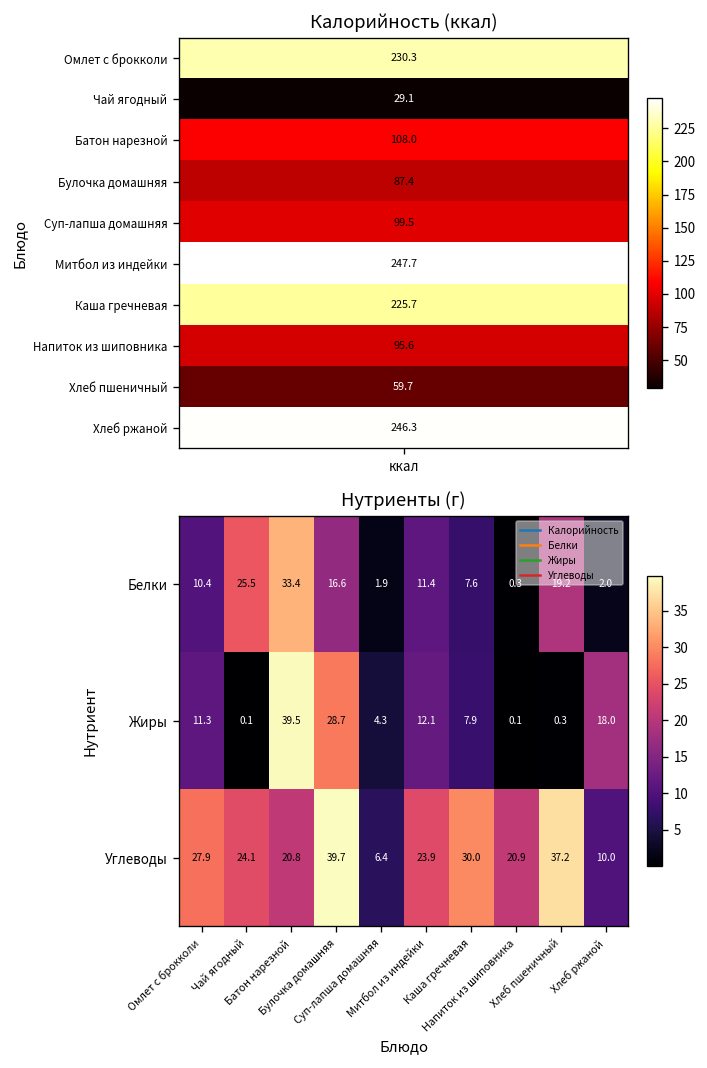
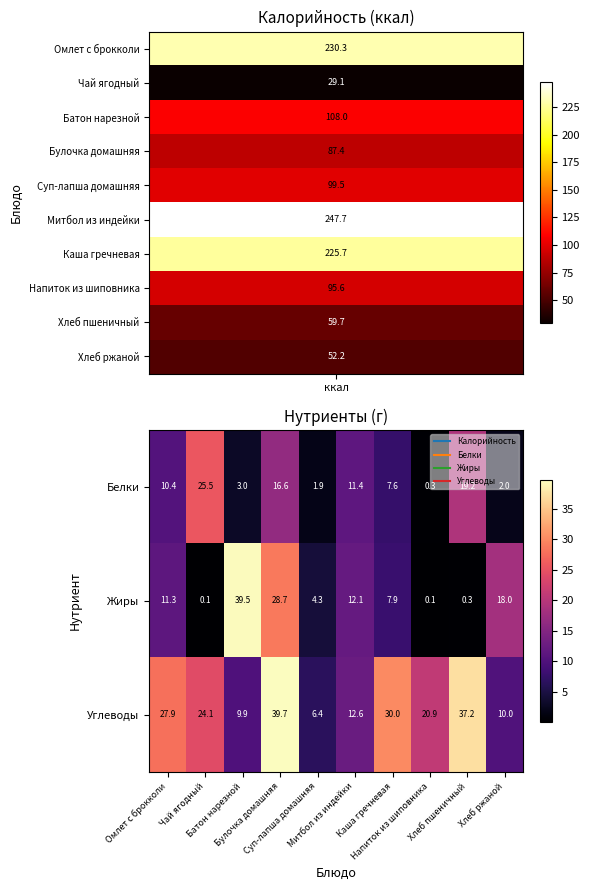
  {
    "Калорийность (ккал)": {
      "Омлет с брокколи": {
        "ккал": 230.3
      },
      "Чай ягодный": {
        "ккал": 29.1
      },
      "Батон нарезной": {
        "ккал": 108.0
      },
      "Булочка домашняя": {
        "ккал": 87.4
      },
      "Суп-лапша домашняя": {
        "ккал": 99.5
      },
      "Митбол из индейки": {
        "ккал": 247.7
      },
      "Каша гречневая": {
        "ккал": 225.7
      },
      "Напиток из шиповника": {
        "ккал": 95.6
      },
      "Хлеб пшеничный": {
        "ккал": 59.7
      },
      "Хлеб ржаной": {
-       "ккал": 246.3
+       "ккал": 52.2
      }
    },
    "Нутриенты (г)": {
      "Белки": {
        "Омлет с брокколи": 10.4,
        "Чай ягодный": 25.5,
-       "Батон нарезной": 33.4,
+       "Батон нарезной": 3.0,
        "Булочка домашняя": 16.6,
        "Суп-лапша домашняя": 1.9,
        "Митбол из индейки": 11.4,
        "Каша гречневая": 7.6
      },
      "Жиры": {
        "Омлет с брокколи": 11.3,
        "Чай ягодный": 0.1,
        "Батон нарезной": 39.5,
        "Булочка домашняя": 28.7,
        "Суп-лапша домашняя": 4.3,
        "Митбол из индейки": 12.1,
        "Каша гречневая": 7.9,
        "Напиток из шиповника": 0.1,
        "Хлеб пшеничный": 0.3,
        "Хлеб ржаной": 18.0
      },
      "Углеводы": {
        "Омлет с брокколи": 27.9,
        "Чай ягодный": 24.1,
-       "Батон нарезной": 20.8,
+       "Батон нарезной": 9.9,
        "Булочка домашняя": 39.7,
        "Суп-лапша домашняя": 6.4,
-       "Митбол из индейки": 23.9,
+       "Митбол из индейки": 12.6,
        "Каша гречневая": 30.0,
        "Напиток из шиповника": 20.9,
        "Хлеб пшеничный": 37.2,
        "Хлеб ржаной": 10.0
      }
    }
  }
